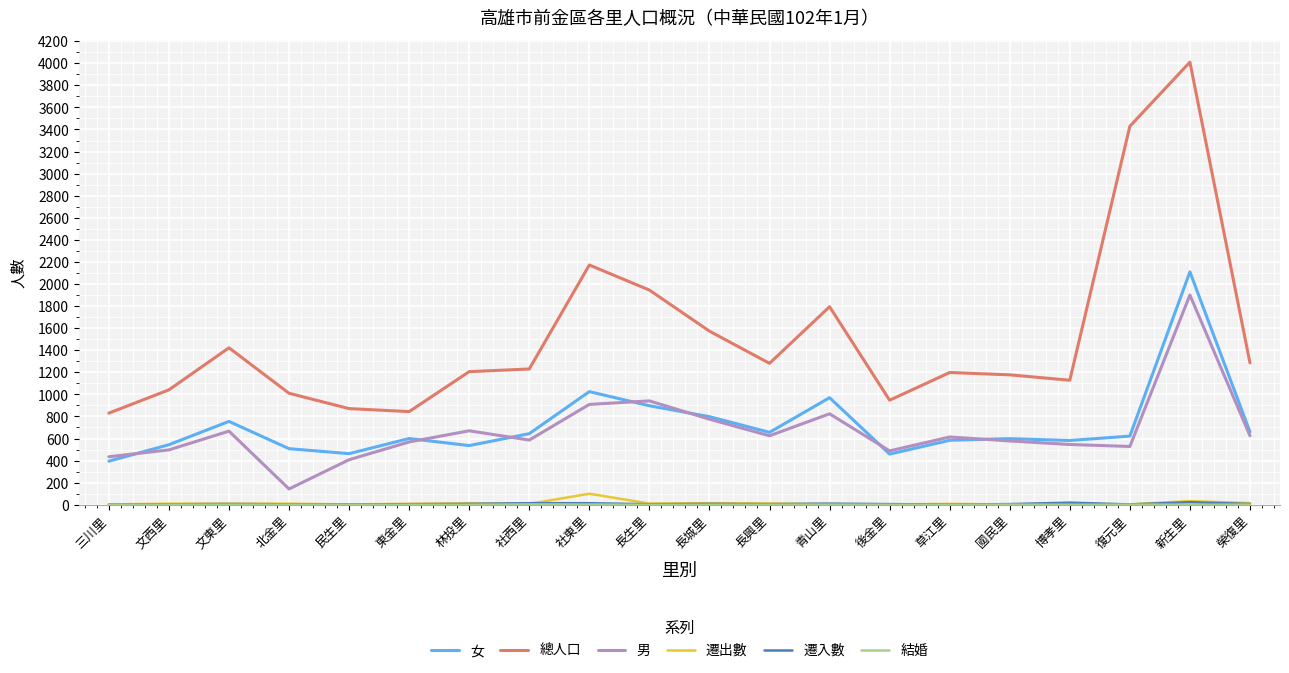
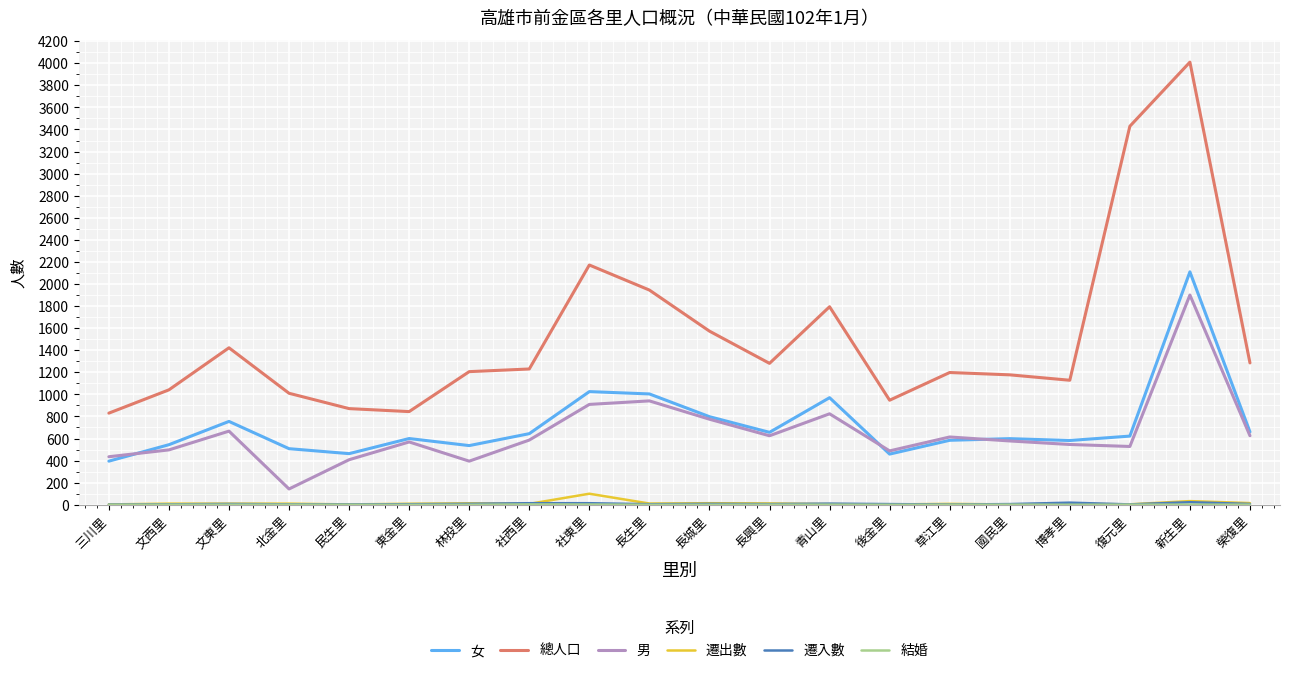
  {
    "女": {
      "三川里": 400,
      "文西里": 540,
      "文東里": 760,
      "北金里": 510,
      "民生里": 460,
      "東金里": 600,
      "林投里": 540,
      "社西里": 640,
      "社東里": 1030,
-     "長生里": 900,
+     "長生里": 1000,
      "長城里": 800,
      "長興里": 660,
      "青山里": 970,
      "後金里": 460,
      "草江里": 580,
      "博孝里": 580,
      "復元里": 620,
      "新生里": 2110,
      "榮復里": 660
    },
    "總人口": {
      "三川里": 830,
      "文西里": 1040,
      "文東里": 1420,
      "北金里": 1010,
      "民生里": 870,
      "東金里": 840,
      "林投里": 1210,
      "社西里": 1230,
      "社東里": 2170,
      "長生里": 1950,
      "長城里": 1570,
      "長興里": 1280,
      "青山里": 1790,
      "後金里": 950,
      "草江里": 1200,
      "國民里": 1180,
      "博孝里": 1130,
      "復元里": 3430,
      "新生里": 4010,
      "榮復里": 1290
    },
    "男": {
      "三川里": 440,
      "文西里": 500,
      "文東里": 670,
      "北金里": 140,
      "民生里": 410,
      "東金里": 570,
-     "林投里": 670,
+     "林投里": 400,
      "社西里": 590,
      "社東里": 910,
      "長生里": 940,
      "長城里": 780,
      "長興里": 630,
      "青山里": 820,
      "後金里": 490,
      "草江里": 610,
      "博孝里": 550,
      "復元里": 530,
      "新生里": 1900,
      "榮復里": 630
    },
    "遷出數": {
      "社東里": 100
    }
  }
